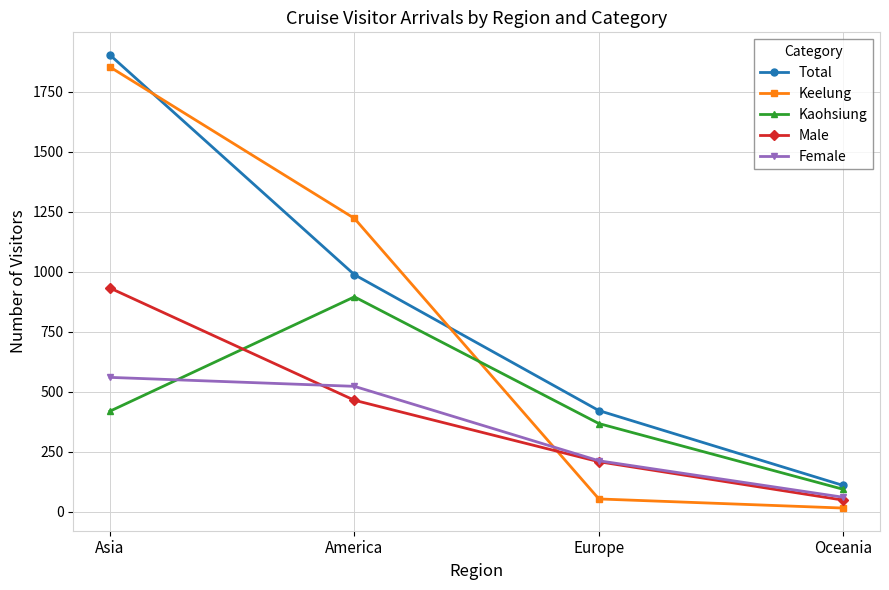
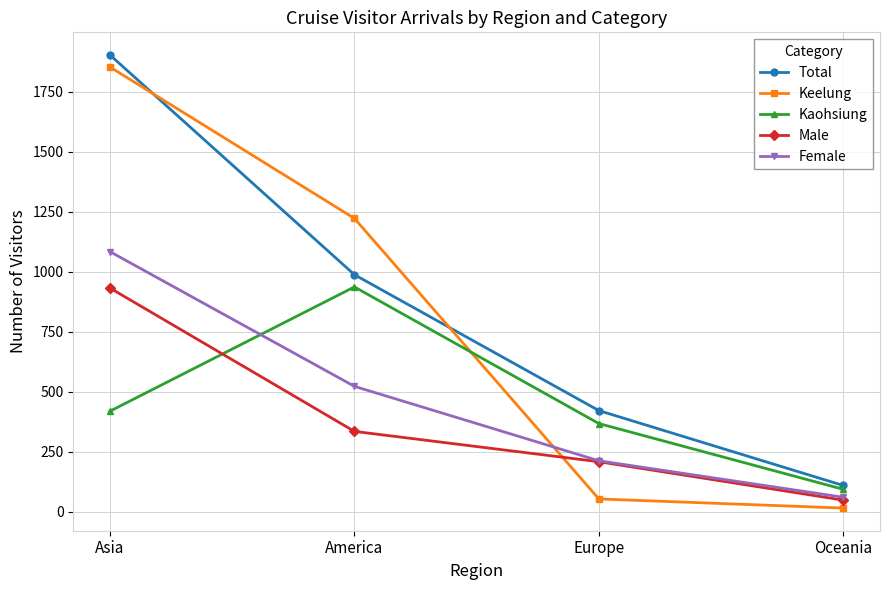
  {
    "Total": {
      "Asia": 1900,
      "America": 990,
      "Europe": 420,
      "Oceania": 110
    },
    "Keelung": {
      "Asia": 1850,
      "America": 1220,
      "Europe": 50,
      "Oceania": 20
    },
    "Kaohsiung": {
      "Asia": 420,
-     "America": 900,
+     "America": 940,
      "Europe": 370,
      "Oceania": 90
    },
    "Male": {
      "Asia": 930,
-     "America": 470,
+     "America": 340,
      "Oceania": 50
    },
    "Female": {
-     "Asia": 560,
+     "Asia": 1080,
      "America": 520,
      "Oceania": 60
    }
  }
